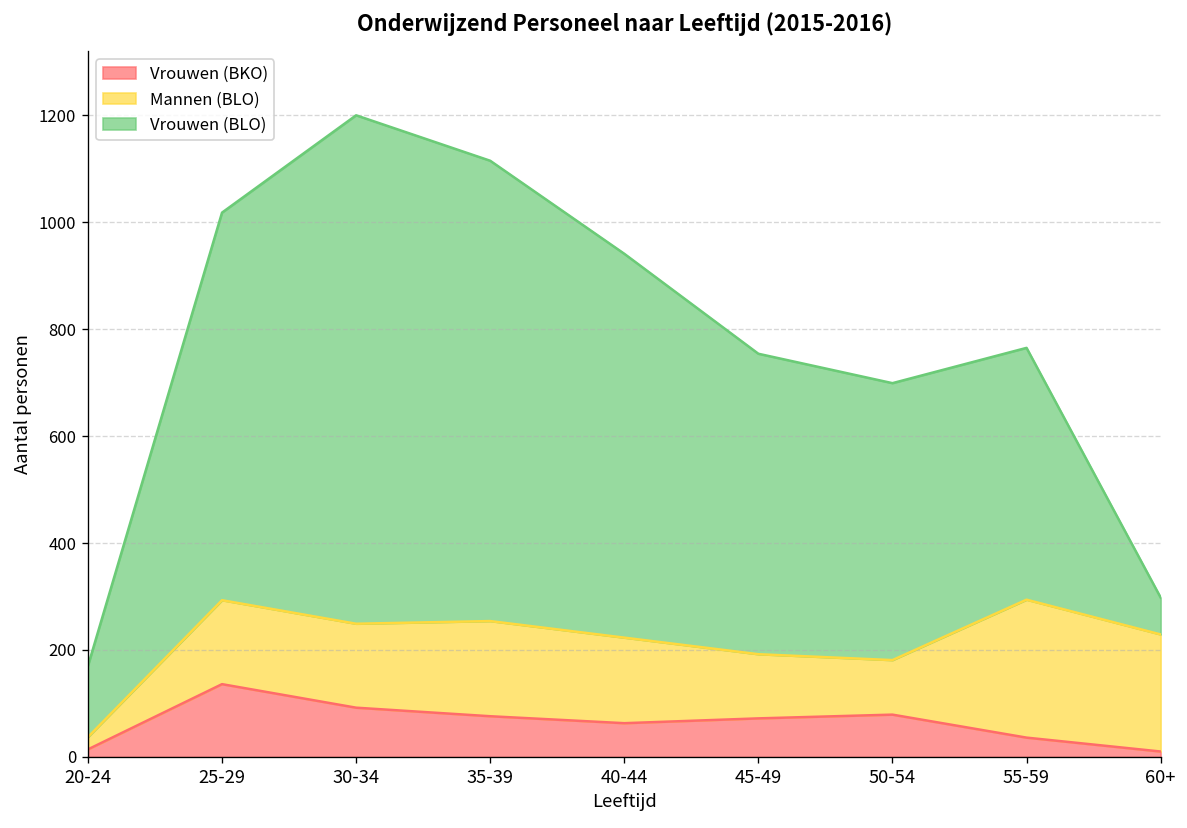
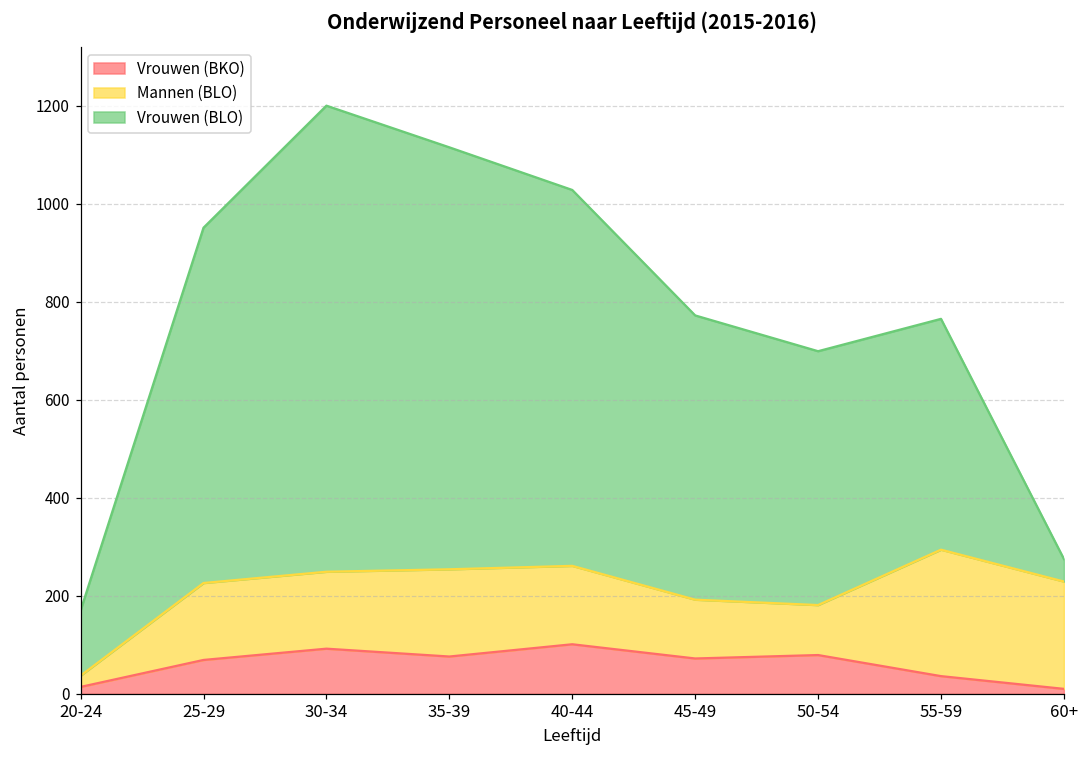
  {
    "Vrouwen (BKO)": {
      "20-24": 10,
-     "25-29": 140,
+     "25-29": 70,
      "30-34": 90,
      "35-39": 80,
-     "40-44": 60,
+     "40-44": 100,
      "45-49": 70,
      "50-54": 80,
      "55-59": 40,
      "60+": 10
    },
    "Mannen (BLO)": {
      "20-24": 20,
      "25-29": 160,
      "30-34": 160,
      "35-39": 180,
      "40-44": 160,
      "45-49": 120,
      "50-54": 100,
      "55-59": 260,
      "60+": 220
    },
    "Vrouwen (BLO)": {
      "20-24": 130,
      "25-29": 730,
      "30-34": 950,
      "35-39": 860,
-     "40-44": 720,
-     "45-49": 560,
+     "40-44": 770,
+     "45-49": 580,
      "50-54": 520,
      "55-59": 470,
-     "60+": 70
+     "60+": 50
    }
  }
